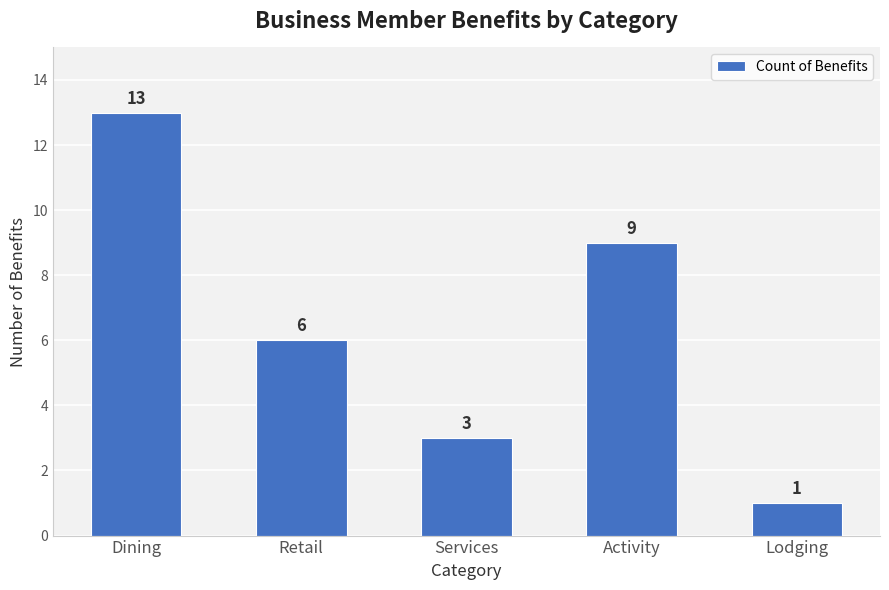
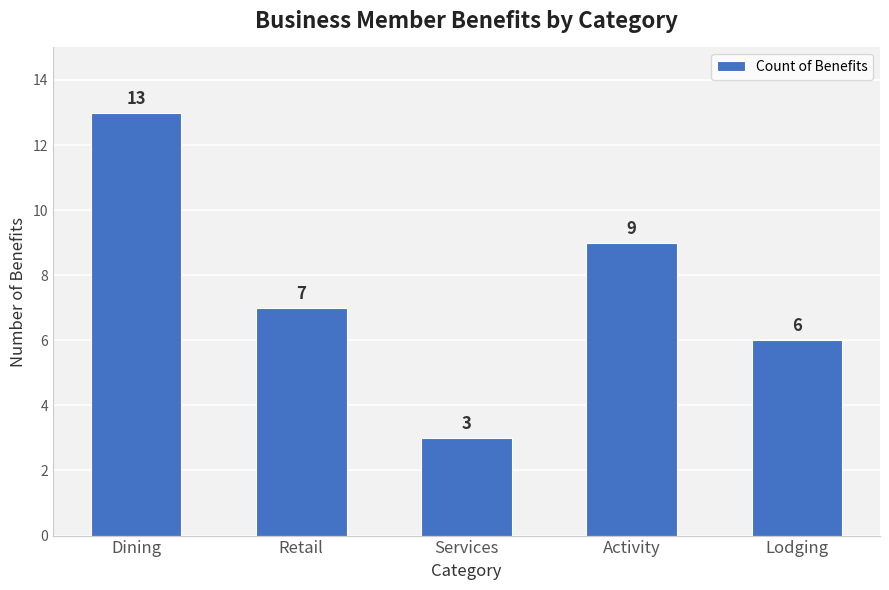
  {
    "Dining": 13,
-   "Retail": 6,
+   "Retail": 7,
    "Services": 3,
    "Activity": 9,
-   "Lodging": 1
+   "Lodging": 6
  }
